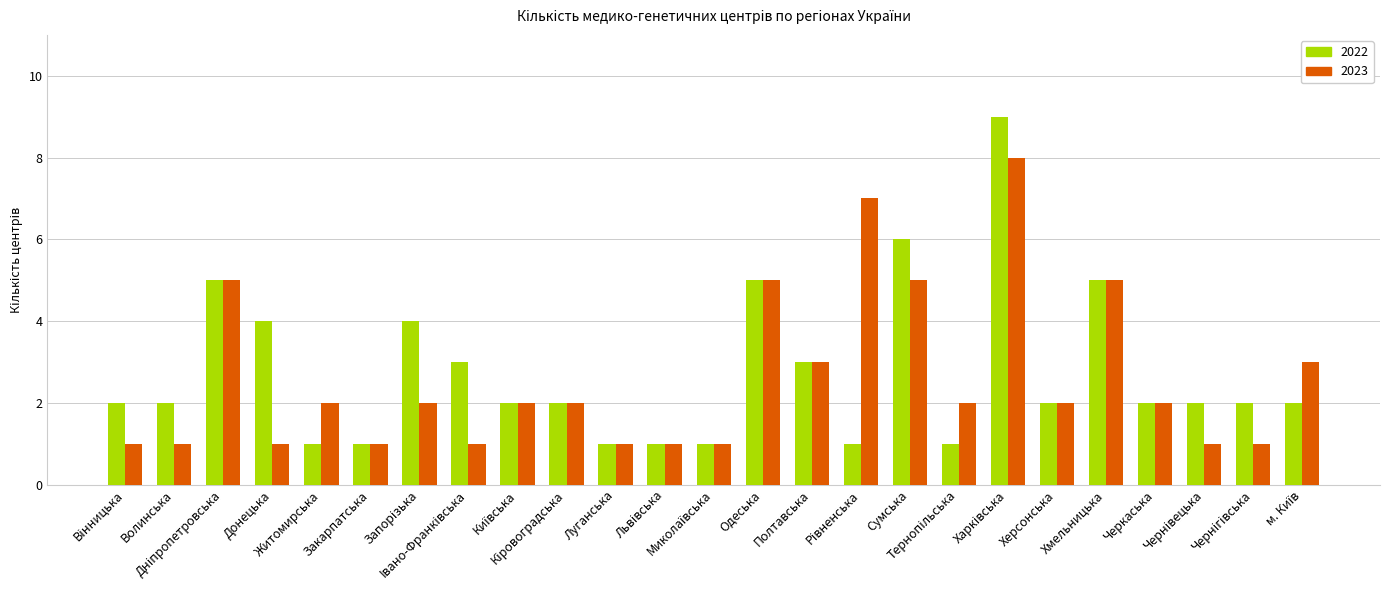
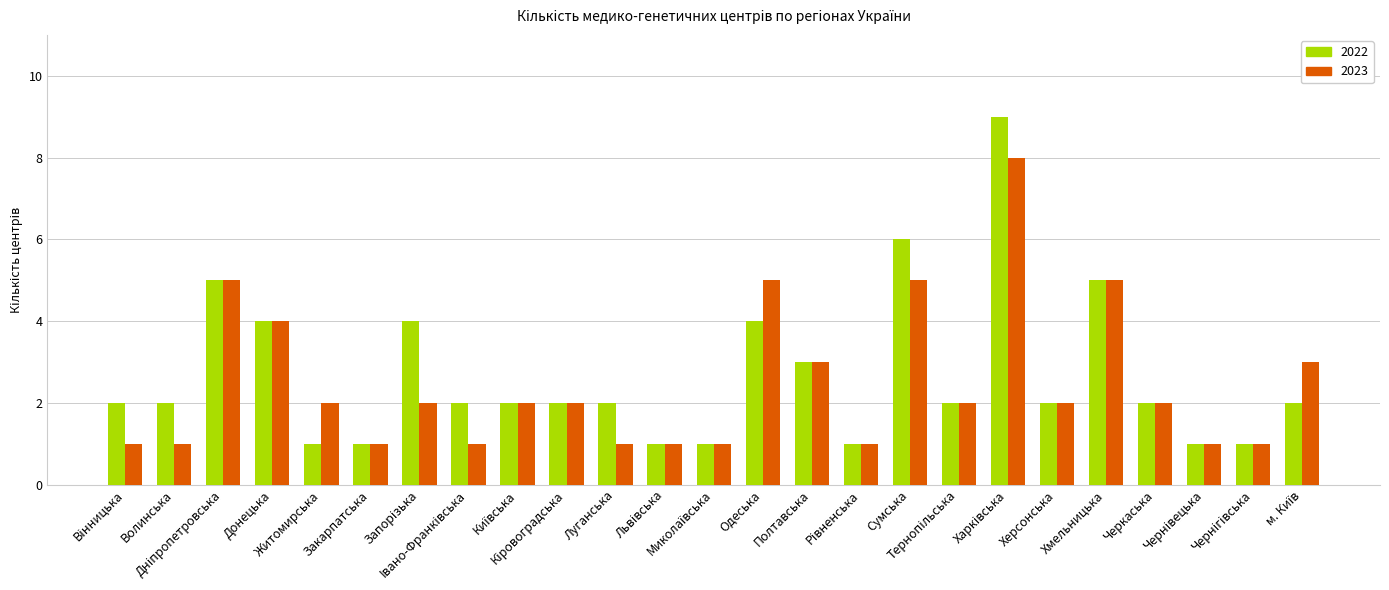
  {
    "2022": {
      "Вінницька": 2,
      "Волинська": 2,
      "Дніпропетровська": 5,
      "Донецька": 4,
      "Житомирська": 1,
      "Закарпатська": 1,
      "Запорізька": 4,
-     "Івано-Франківська": 3,
+     "Івано-Франківська": 2,
      "Київська": 2,
      "Кіровоградська": 2,
-     "Луганська": 1,
+     "Луганська": 2,
      "Львівська": 1,
      "Миколаївська": 1,
-     "Одеська": 5,
+     "Одеська": 4,
      "Полтавська": 3,
      "Рівненська": 1,
      "Сумська": 6,
-     "Тернопільська": 1,
+     "Тернопільська": 2,
      "Харківська": 9,
      "Херсонська": 2,
      "Хмельницька": 5,
      "Черкаська": 2,
-     "Чернівецька": 2,
-     "Чернігівська": 2,
+     "Чернівецька": 1,
+     "Чернігівська": 1,
      "м. Київ": 2
    },
    "2023": {
      "Вінницька": 1,
      "Волинська": 1,
      "Дніпропетровська": 5,
-     "Донецька": 1,
+     "Донецька": 4,
      "Житомирська": 2,
      "Закарпатська": 1,
      "Запорізька": 2,
      "Івано-Франківська": 1,
      "Київська": 2,
      "Кіровоградська": 2,
      "Луганська": 1,
      "Львівська": 1,
      "Миколаївська": 1,
      "Одеська": 5,
      "Полтавська": 3,
-     "Рівненська": 7,
+     "Рівненська": 1,
      "Сумська": 5,
      "Тернопільська": 2,
      "Харківська": 8,
      "Херсонська": 2,
      "Хмельницька": 5,
      "Черкаська": 2,
      "Чернівецька": 1,
      "Чернігівська": 1,
      "м. Київ": 3
    }
  }
